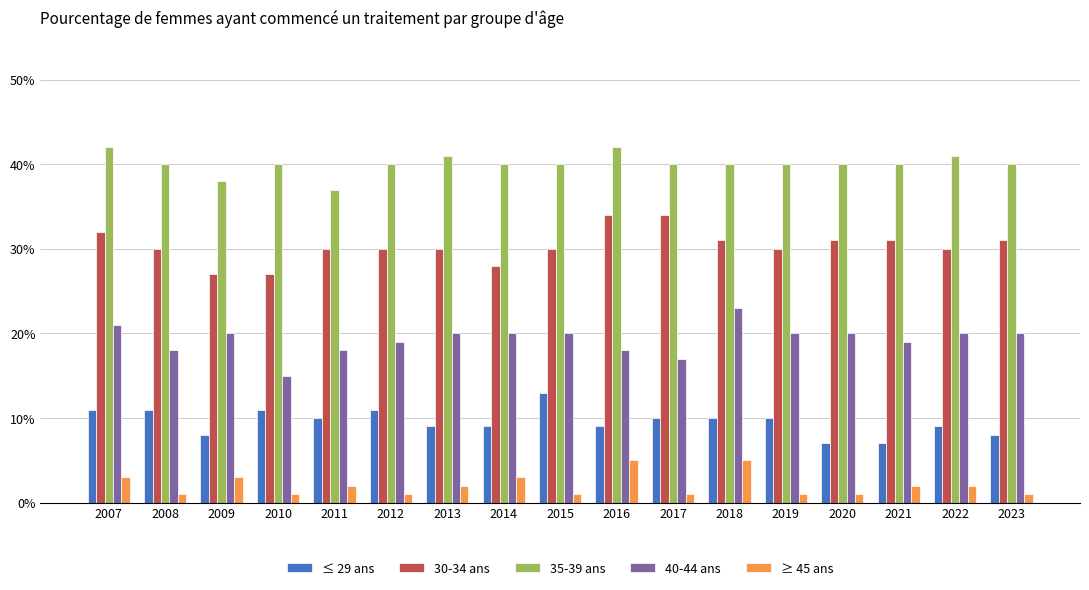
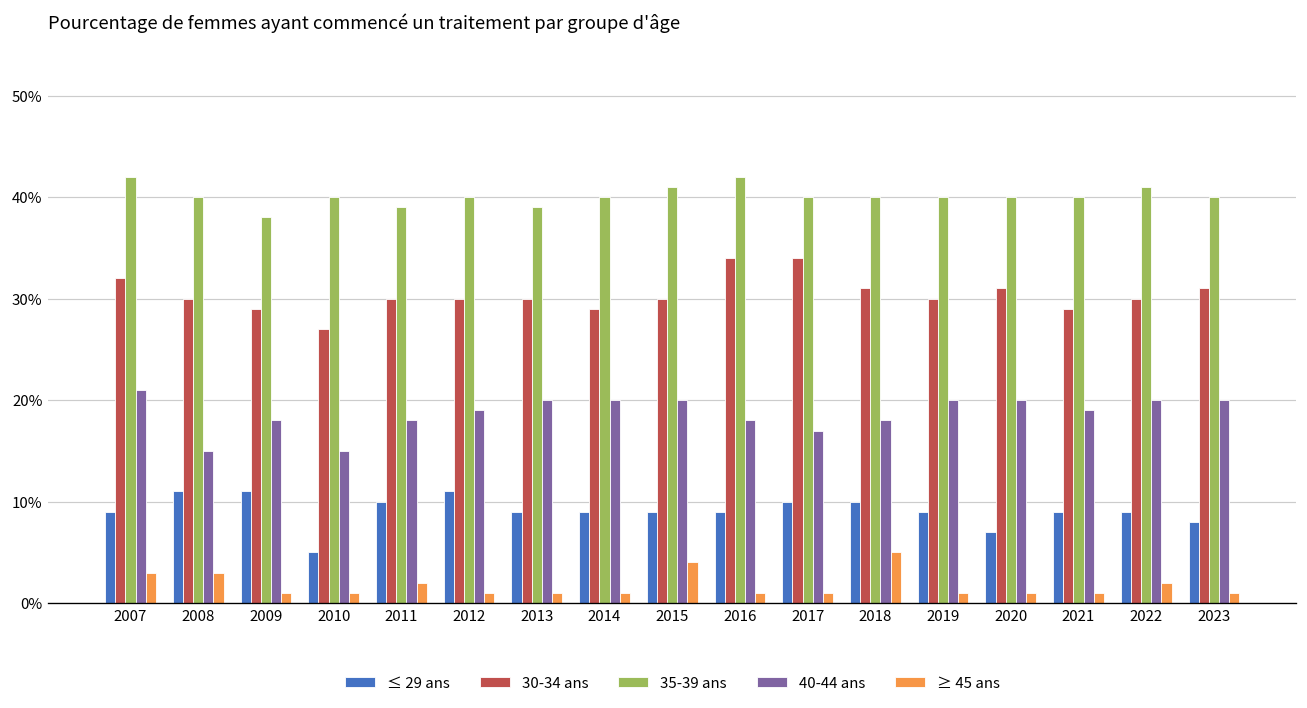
  {
    "≤ 29 ans": {
-     "2007": "11%",
+     "2007": "9%",
      "2008": "11%",
-     "2009": "8%",
-     "2010": "11%",
+     "2009": "11%",
+     "2010": "5%",
      "2011": "10%",
      "2012": "11%",
      "2013": "9%",
      "2014": "9%",
-     "2015": "13%",
+     "2015": "9%",
      "2016": "9%",
      "2017": "10%",
      "2018": "10%",
-     "2019": "10%",
+     "2019": "9%",
      "2020": "7%",
-     "2021": "7%",
+     "2021": "9%",
      "2022": "9%",
      "2023": "8%"
    },
    "30-34 ans": {
      "2007": "32%",
      "2008": "30%",
-     "2009": "27%",
+     "2009": "29%",
      "2010": "27%",
      "2011": "30%",
      "2012": "30%",
      "2013": "30%",
-     "2014": "28%",
+     "2014": "29%",
      "2015": "30%",
      "2016": "34%",
      "2017": "34%",
      "2018": "31%",
      "2019": "30%",
      "2020": "31%",
-     "2021": "31%",
+     "2021": "29%",
      "2022": "30%",
      "2023": "31%"
    },
    "35-39 ans": {
      "2007": "42%",
      "2008": "40%",
      "2009": "38%",
      "2010": "40%",
-     "2011": "37%",
+     "2011": "39%",
      "2012": "40%",
-     "2013": "41%",
+     "2013": "39%",
      "2014": "40%",
-     "2015": "40%",
+     "2015": "41%",
      "2016": "42%",
      "2017": "40%",
      "2018": "40%",
      "2019": "40%",
      "2020": "40%",
      "2021": "40%",
      "2022": "41%",
      "2023": "40%"
    },
    "40-44 ans": {
      "2007": "21%",
-     "2008": "18%",
-     "2009": "20%",
+     "2008": "15%",
+     "2009": "18%",
      "2010": "15%",
      "2011": "18%",
      "2012": "19%",
      "2013": "20%",
      "2014": "20%",
      "2015": "20%",
      "2016": "18%",
      "2017": "17%",
-     "2018": "23%",
+     "2018": "18%",
      "2019": "20%",
      "2020": "20%",
      "2021": "19%",
      "2022": "20%",
      "2023": "20%"
    },
    "≥ 45 ans": {
      "2007": "3%",
-     "2008": "1%",
-     "2009": "3%",
+     "2008": "3%",
+     "2009": "1%",
      "2010": "1%",
      "2011": "2%",
      "2012": "1%",
-     "2013": "2%",
-     "2014": "3%",
-     "2015": "1%",
-     "2016": "5%",
+     "2013": "1%",
+     "2014": "1%",
+     "2015": "4%",
+     "2016": "1%",
      "2017": "1%",
      "2018": "5%",
      "2019": "1%",
      "2020": "1%",
-     "2021": "2%",
+     "2021": "1%",
      "2022": "2%",
      "2023": "1%"
    }
  }
